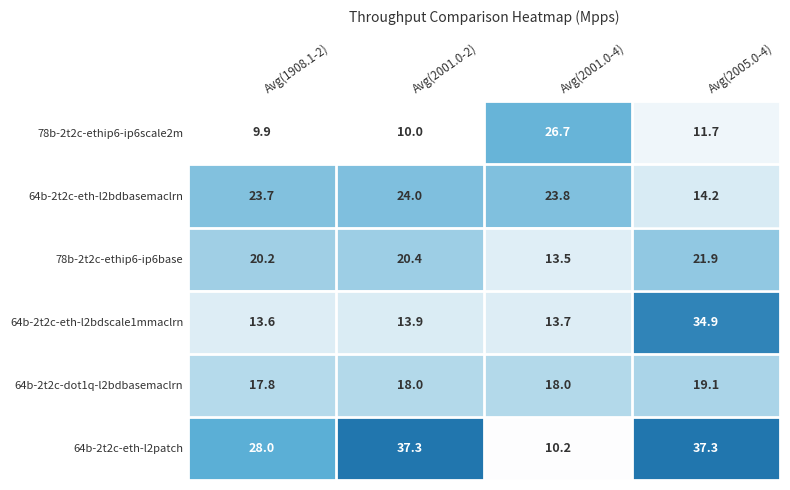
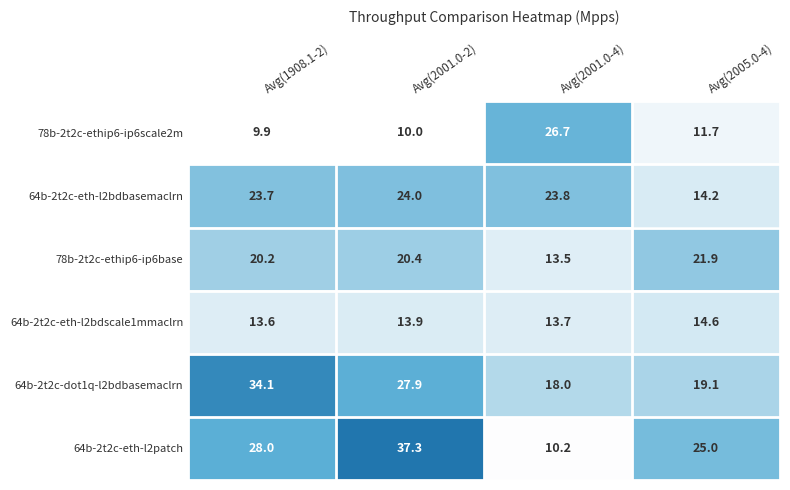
  {
    "78b-2t2c-ethip6-ip6scale2m": {
      "Avg(1908.1-2)": 9.9,
      "Avg(2001.0-2)": 10.0,
      "Avg(2001.0-4)": 26.7,
      "Avg(2005.0-4)": 11.7
    },
    "64b-2t2c-eth-l2bdbasemaclrn": {
      "Avg(1908.1-2)": 23.7,
      "Avg(2001.0-2)": 24.0,
      "Avg(2001.0-4)": 23.8,
      "Avg(2005.0-4)": 14.2
    },
    "78b-2t2c-ethip6-ip6base": {
      "Avg(1908.1-2)": 20.2,
      "Avg(2001.0-2)": 20.4,
      "Avg(2001.0-4)": 13.5,
      "Avg(2005.0-4)": 21.9
    },
    "64b-2t2c-eth-l2bdscale1mmaclrn": {
      "Avg(1908.1-2)": 13.6,
      "Avg(2001.0-2)": 13.9,
      "Avg(2001.0-4)": 13.7,
-     "Avg(2005.0-4)": 34.9
+     "Avg(2005.0-4)": 14.6
    },
    "64b-2t2c-dot1q-l2bdbasemaclrn": {
-     "Avg(1908.1-2)": 17.8,
-     "Avg(2001.0-2)": 18.0,
+     "Avg(1908.1-2)": 34.1,
+     "Avg(2001.0-2)": 27.9,
      "Avg(2001.0-4)": 18.0,
      "Avg(2005.0-4)": 19.1
    },
    "64b-2t2c-eth-l2patch": {
      "Avg(1908.1-2)": 28.0,
      "Avg(2001.0-2)": 37.3,
      "Avg(2001.0-4)": 10.2,
-     "Avg(2005.0-4)": 37.3
+     "Avg(2005.0-4)": 25.0
    }
  }
